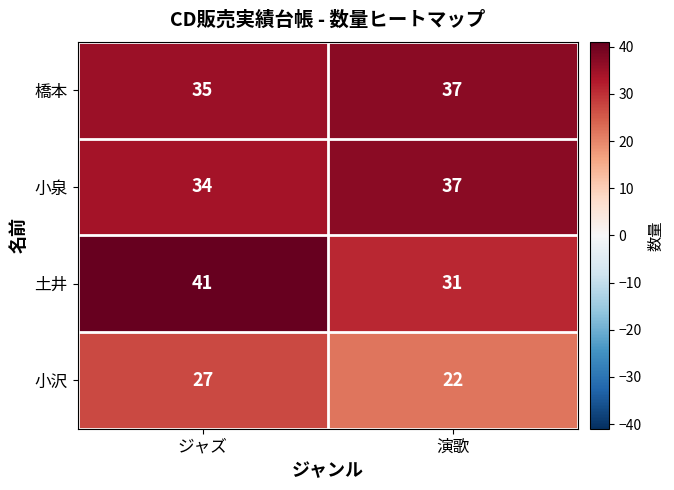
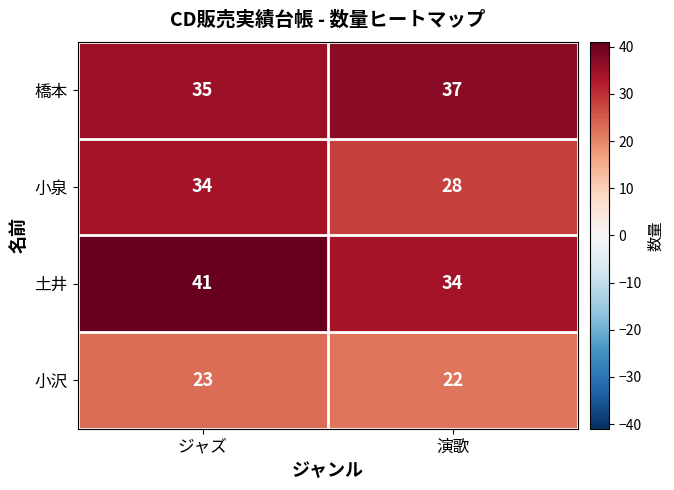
  {
    "橋本": {
      "ジャズ": 35,
      "演歌": 37
    },
    "小泉": {
      "ジャズ": 34,
-     "演歌": 37
+     "演歌": 28
    },
    "土井": {
      "ジャズ": 41,
-     "演歌": 31
+     "演歌": 34
    },
    "小沢": {
-     "ジャズ": 27,
+     "ジャズ": 23,
      "演歌": 22
    }
  }
